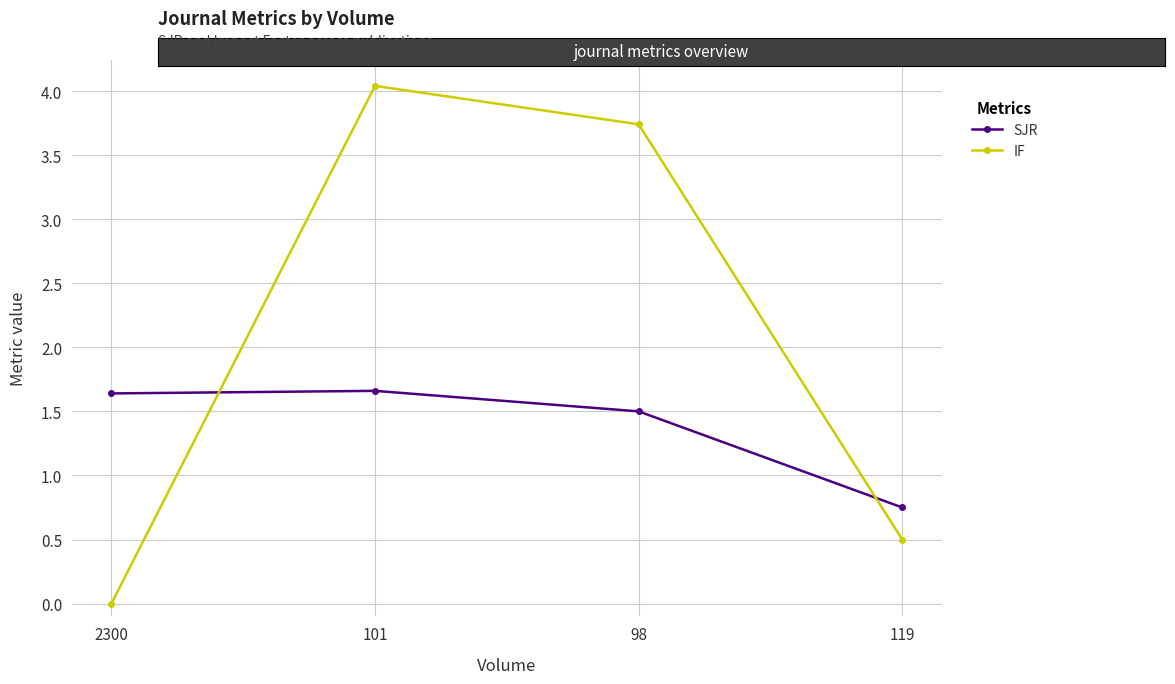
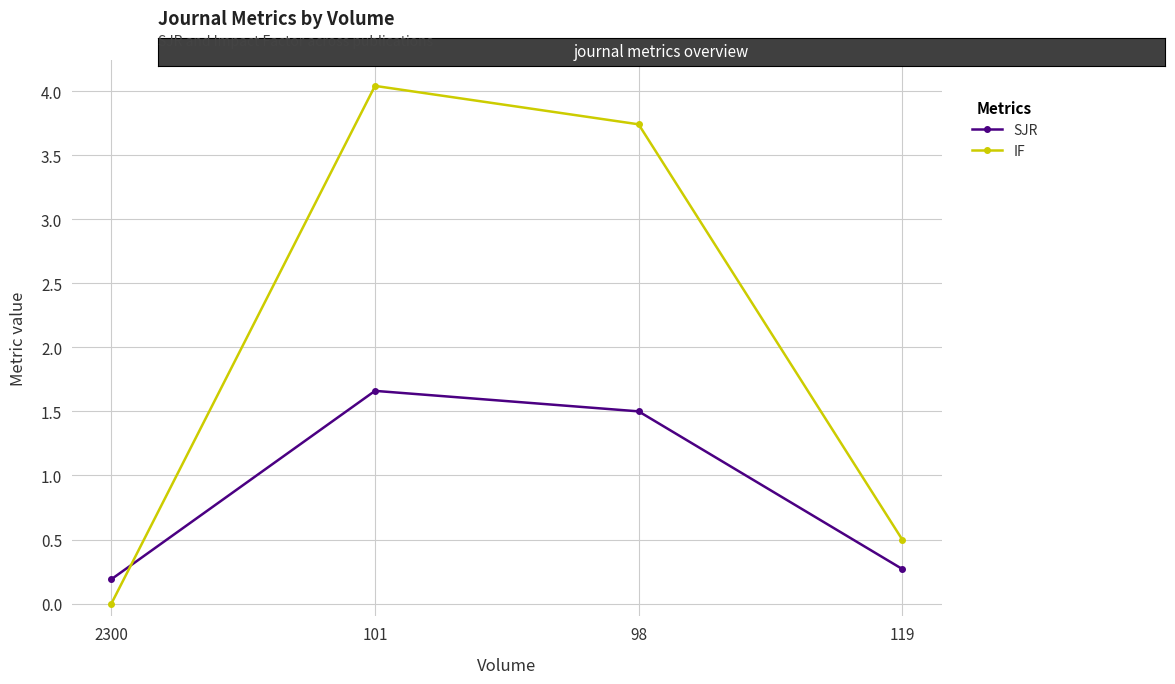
  {
    "SJR": {
-     "2300": 1.64,
+     "2300": 0.19,
      "101": 1.66,
      "98": 1.50,
-     "119": 0.75
+     "119": 0.27
    },
    "IF": {
      "2300": 0.00,
      "101": 4.04,
      "98": 3.74,
      "119": 0.50
    }
  }
